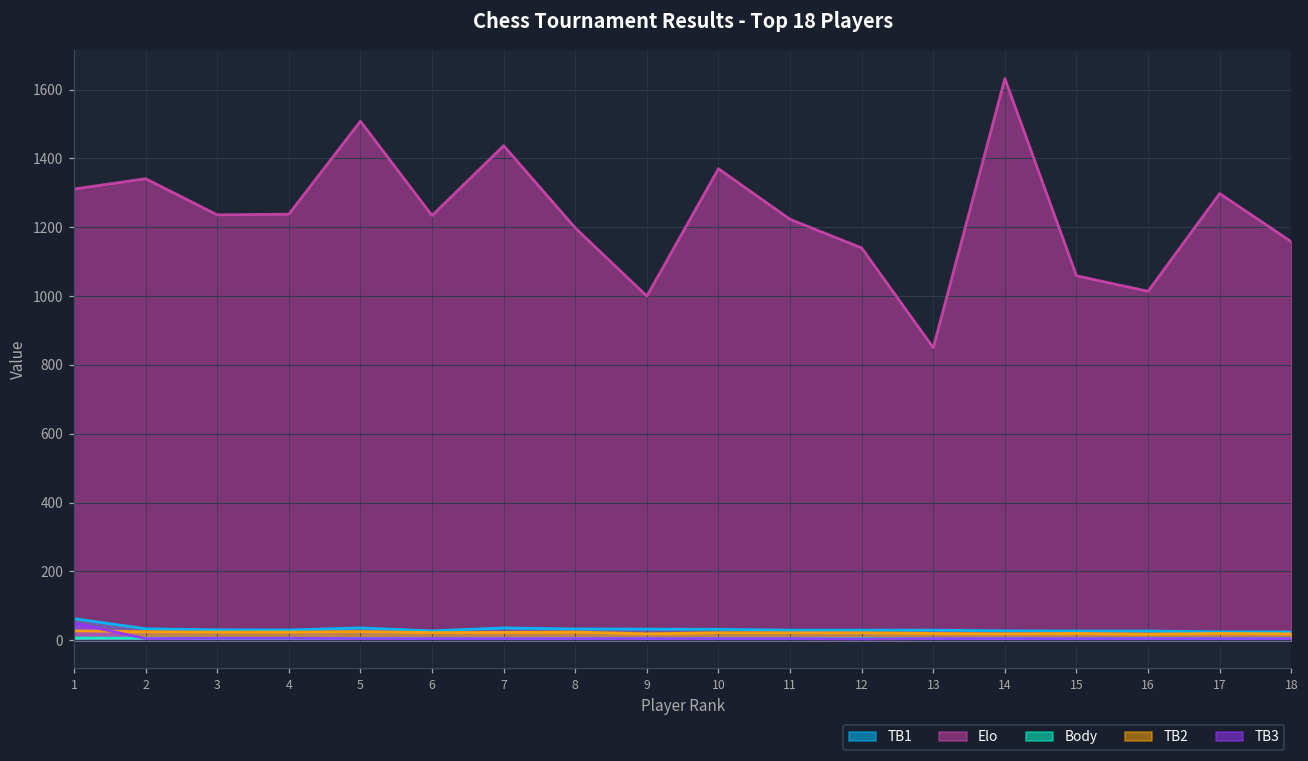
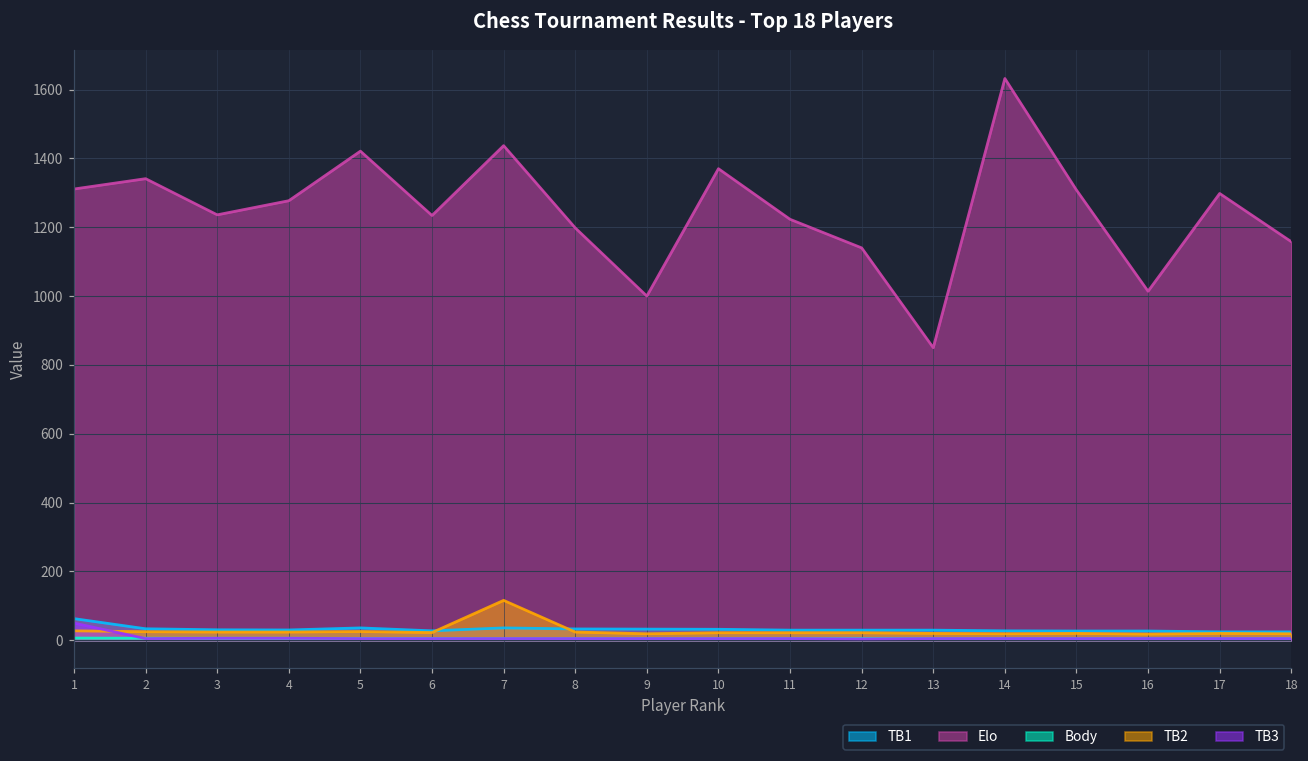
  {
    "TB1": {
      "1": 60,
      "2": 30,
      "5": 40,
      "7": 40,
      "8": 30,
      "9": 30,
      "10": 30,
      "13": 30,
      "14": 30,
      "16": 30
    },
    "Elo": {
      "1": 1310,
      "2": 1340,
      "3": 1240,
-     "4": 1240,
-     "5": 1510,
+     "4": 1280,
+     "5": 1420,
      "6": 1230,
      "7": 1440,
      "8": 1200,
      "9": 1000,
      "10": 1370,
      "11": 1220,
      "12": 1140,
      "13": 850,
      "14": 1630,
-     "15": 1060,
+     "15": 1310,
      "16": 1010,
      "17": 1300,
      "18": 1160
    },
    "Body": {
      "1": 10
    },
    "TB2": {
      "1": 30,
      "2": 30,
      "5": 30,
-     "7": 20,
+     "7": 120,
      "8": 20,
      "9": 20,
      "10": 20,
      "13": 20,
      "14": 20,
      "16": 20
    },
    "TB3": {
      "1": 50
    }
  }
